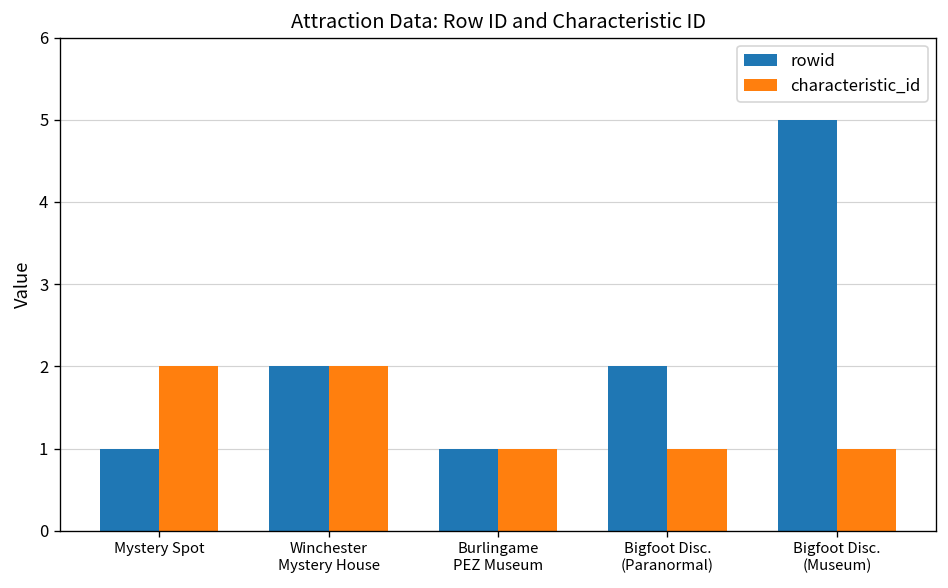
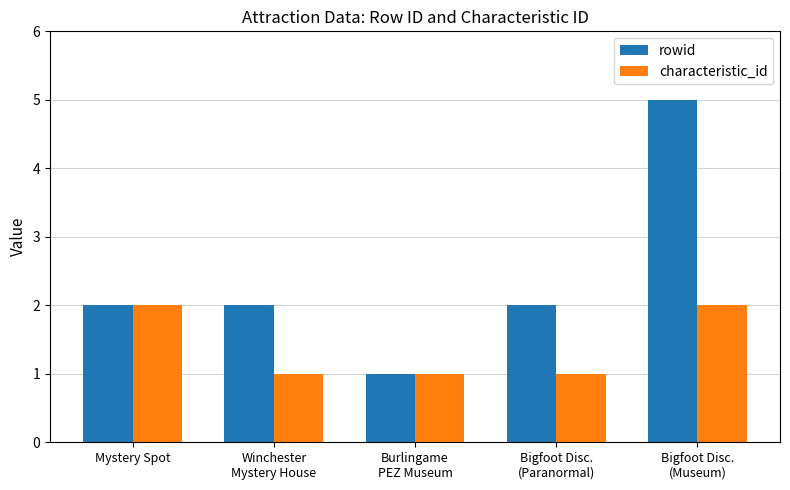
  {
    "rowid": {
-     "Mystery Spot": 1,
+     "Mystery Spot": 2,
      "Winchester Mystery House": 2,
      "Burlingame PEZ Museum": 1,
      "Bigfoot Disc. (Paranormal)": 2,
      "Bigfoot Disc. (Museum)": 5
    },
    "characteristic_id": {
      "Mystery Spot": 2,
-     "Winchester Mystery House": 2,
+     "Winchester Mystery House": 1,
      "Burlingame PEZ Museum": 1,
      "Bigfoot Disc. (Paranormal)": 1,
-     "Bigfoot Disc. (Museum)": 1
+     "Bigfoot Disc. (Museum)": 2
    }
  }
